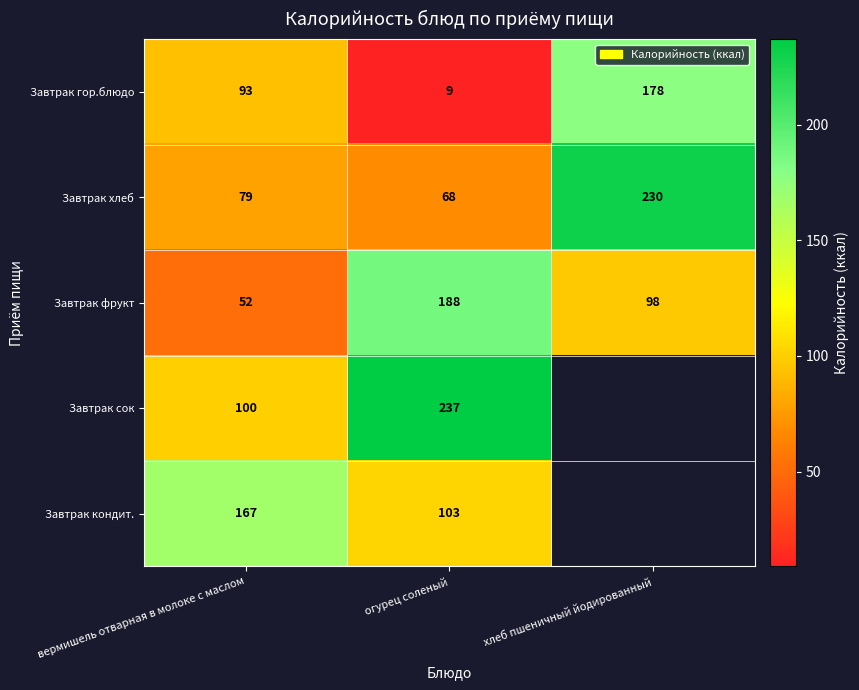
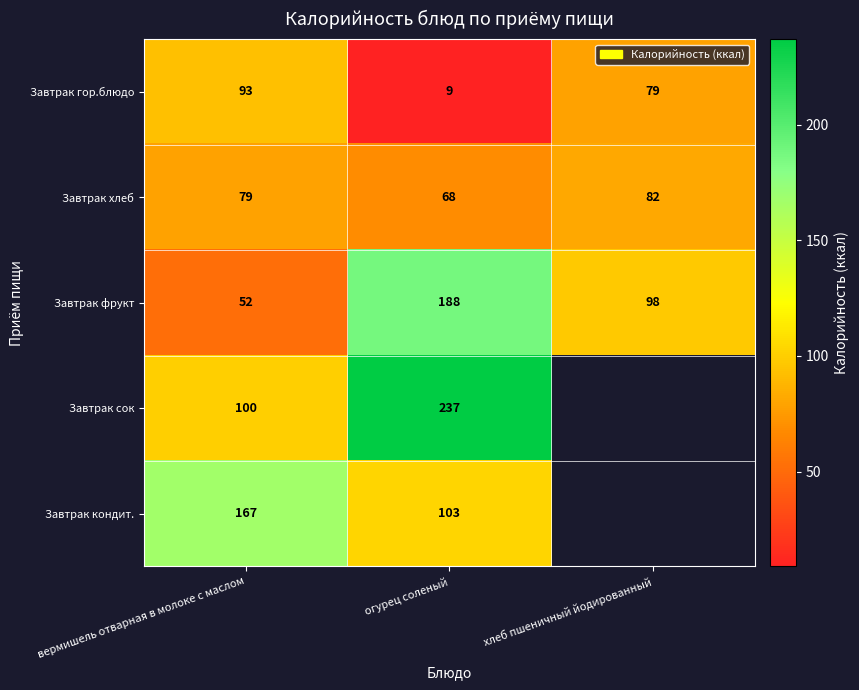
  {
    "Завтрак гор.блюдо": {
      "вермишель отварная в молоке с маслом": 93,
      "огурец соленый": 9,
-     "хлеб пшеничный йодированный": 178
+     "хлеб пшеничный йодированный": 79
    },
    "Завтрак хлеб": {
      "вермишель отварная в молоке с маслом": 79,
      "огурец соленый": 68,
-     "хлеб пшеничный йодированный": 230
+     "хлеб пшеничный йодированный": 82
    },
    "Завтрак фрукт": {
      "вермишель отварная в молоке с маслом": 52,
      "огурец соленый": 188,
      "хлеб пшеничный йодированный": 98
    },
    "Завтрак сок": {
      "вермишель отварная в молоке с маслом": 100,
      "огурец соленый": 237
    },
    "Завтрак кондит.": {
      "вермишель отварная в молоке с маслом": 167,
      "огурец соленый": 103
    }
  }
